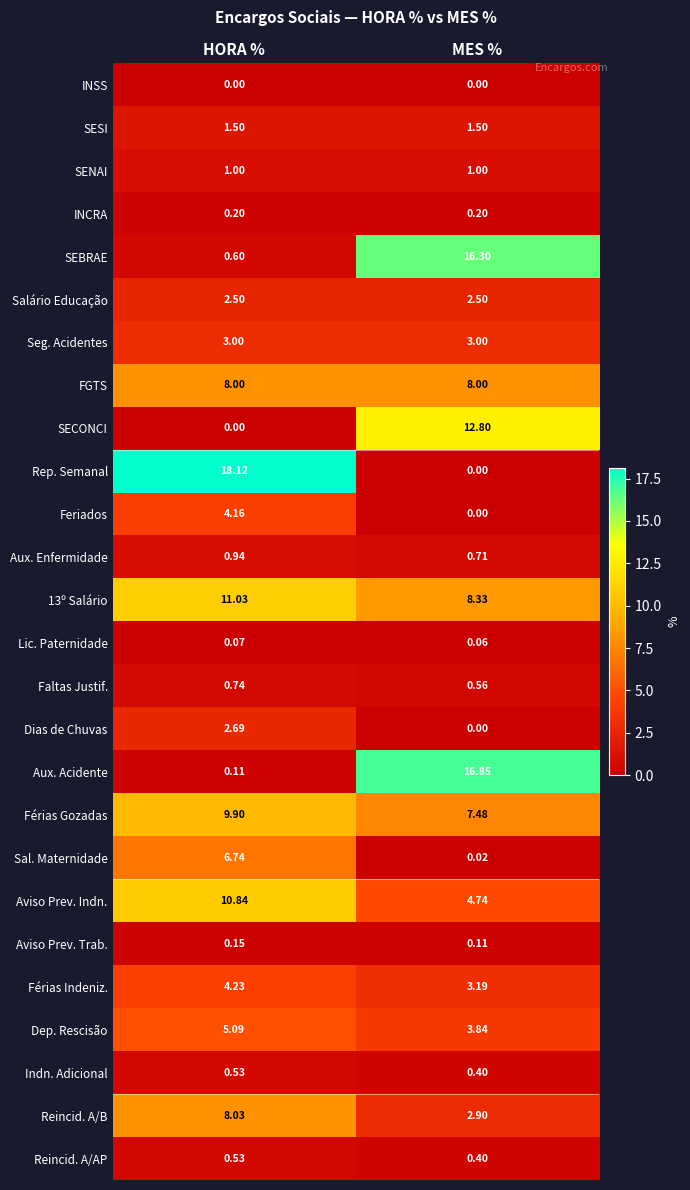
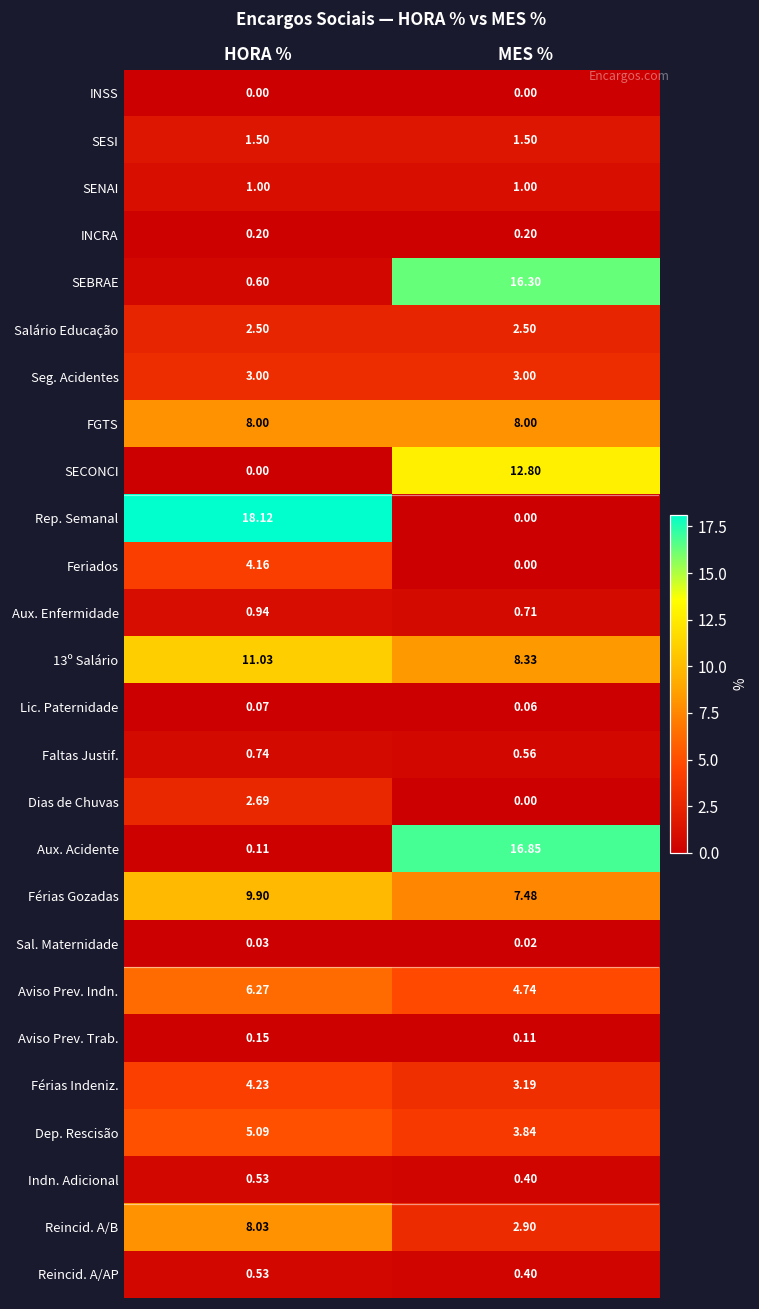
  {
    "INSS": {
      "HORA %": 0.00
    },
    "SESI": {
      "HORA %": 1.50,
      "MES %": 1.50
    },
    "SENAI": {
      "HORA %": 1.00,
      "MES %": 1.00
    },
    "INCRA": {
      "HORA %": 0.20,
      "MES %": 0.20
    },
    "SEBRAE": {
      "HORA %": 0.60,
      "MES %": 16.30
    },
    "Salário Educação": {
      "HORA %": 2.50,
      "MES %": 2.50
    },
    "Seg. Acidentes": {
      "HORA %": 3.00,
      "MES %": 3.00
    },
    "FGTS": {
      "HORA %": 8.00,
      "MES %": 8.00
    },
    "SECONCI": {
      "HORA %": 0.00,
      "MES %": 12.80
    },
    "Rep. Semanal": {
      "HORA %": 18.12,
      "MES %": 0.00
    },
    "Feriados": {
      "HORA %": 4.16,
      "MES %": 0.00
    },
    "Aux. Enfermidade": {
      "HORA %": 0.94,
      "MES %": 0.71
    },
    "13º Salário": {
      "HORA %": 11.03,
      "MES %": 8.33
    },
    "Lic. Paternidade": {
      "HORA %": 0.07,
      "MES %": 0.06
    },
    "Faltas Justif.": {
      "HORA %": 0.74,
      "MES %": 0.56
    },
    "Dias de Chuvas": {
      "HORA %": 2.69,
      "MES %": 0.00
    },
    "Aux. Acidente": {
      "HORA %": 0.11,
      "MES %": 16.85
    },
    "Férias Gozadas": {
      "HORA %": 9.90,
      "MES %": 7.48
    },
    "Sal. Maternidade": {
-     "HORA %": 6.74,
+     "HORA %": 0.03,
      "MES %": 0.02
    },
    "Aviso Prev. Indn.": {
-     "HORA %": 10.84,
+     "HORA %": 6.27,
      "MES %": 4.74
    },
    "Aviso Prev. Trab.": {
      "HORA %": 0.15,
      "MES %": 0.11
    },
    "Férias Indeniz.": {
      "HORA %": 4.23,
      "MES %": 3.19
    },
    "Dep. Rescisão": {
      "HORA %": 5.09,
      "MES %": 3.84
    },
    "Indn. Adicional": {
      "HORA %": 0.53,
      "MES %": 0.40
    },
    "Reincid. A/B": {
      "HORA %": 8.03,
      "MES %": 2.90
    },
    "Reincid. A/AP": {
      "HORA %": 0.53,
      "MES %": 0.40
    }
  }
